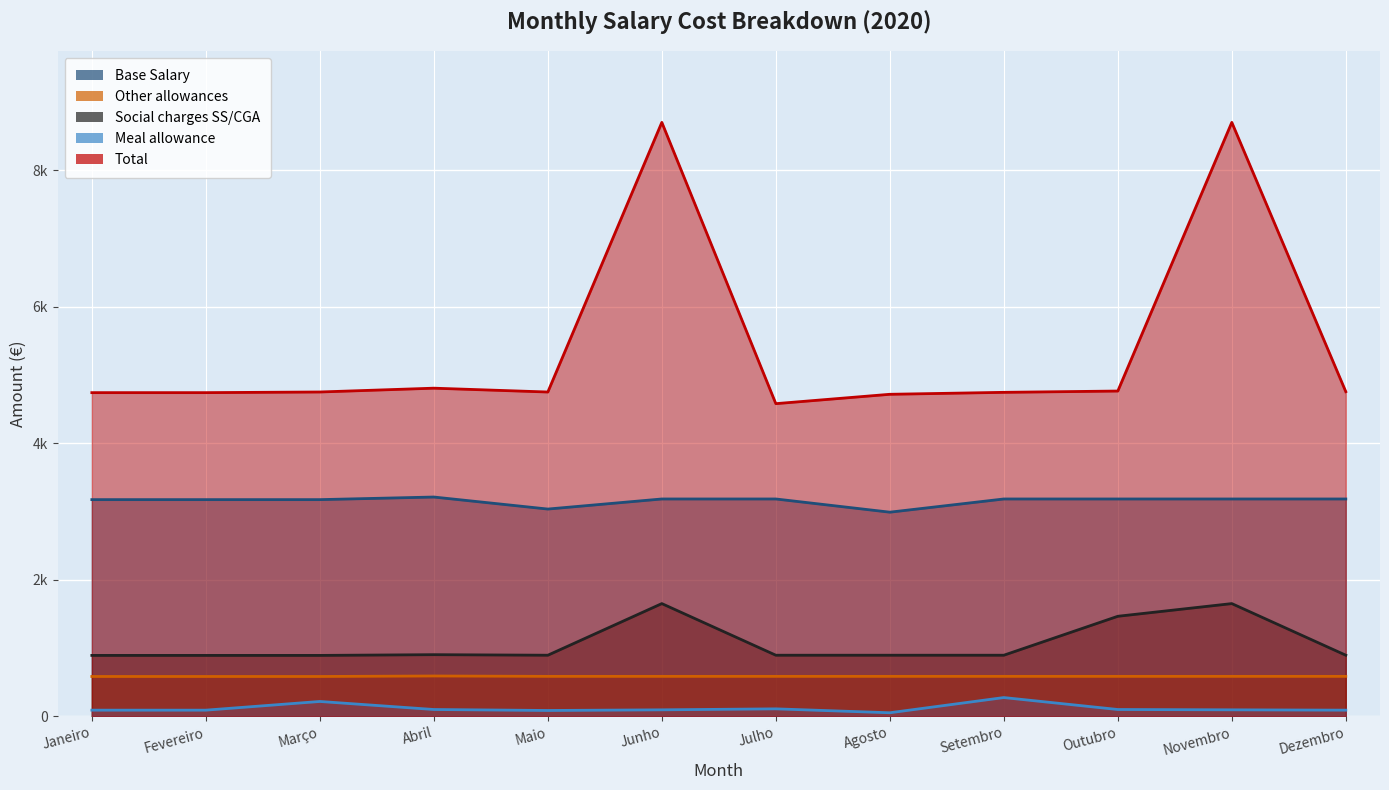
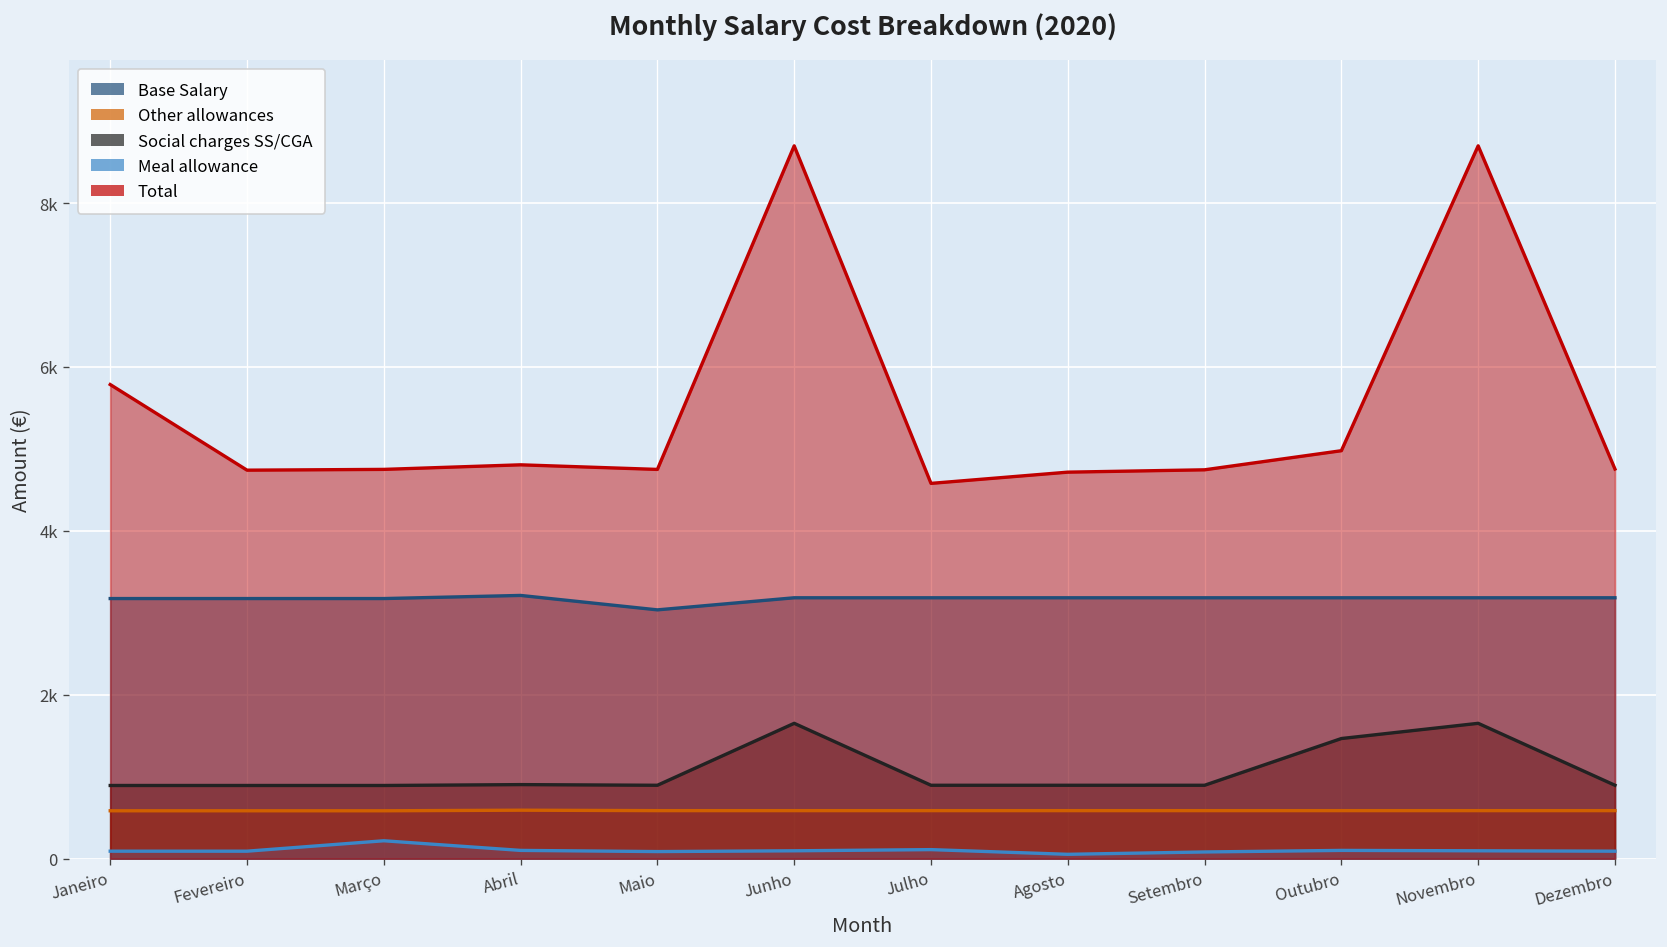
  {
    "Base Salary": {
      "Janeiro": 3200,
      "Fevereiro": 3200,
      "Março": 3200,
      "Abril": 3200,
      "Maio": 3000,
      "Junho": 3200,
      "Julho": 3200,
-     "Agosto": 3000,
+     "Agosto": 3200,
      "Setembro": 3200,
      "Outubro": 3200,
      "Novembro": 3200,
      "Dezembro": 3200
    },
    "Other allowances": {
      "Janeiro": 600,
      "Fevereiro": 600,
      "Março": 600,
      "Abril": 600,
      "Maio": 600,
      "Junho": 600,
      "Julho": 600,
      "Agosto": 600,
      "Setembro": 600,
      "Outubro": 600,
      "Novembro": 600,
      "Dezembro": 600
    },
    "Social charges SS/CGA": {
      "Janeiro": 900,
      "Fevereiro": 900,
      "Março": 900,
      "Abril": 900,
      "Maio": 900,
      "Junho": 1700,
      "Julho": 900,
      "Agosto": 900,
      "Setembro": 900,
      "Outubro": 1500,
      "Novembro": 1700,
      "Dezembro": 900
    },
    "Meal allowance": {
      "Janeiro": 100,
      "Fevereiro": 100,
      "Março": 200,
      "Abril": 100,
      "Maio": 100,
      "Junho": 100,
      "Julho": 100,
      "Agosto": 100,
-     "Setembro": 300,
+     "Setembro": 100,
      "Outubro": 100,
      "Novembro": 100,
      "Dezembro": 100
    },
    "Total": {
-     "Janeiro": 4700,
+     "Janeiro": 5800,
      "Fevereiro": 4700,
      "Março": 4800,
      "Abril": 4800,
      "Maio": 4800,
      "Junho": 8700,
      "Julho": 4600,
      "Agosto": 4700,
      "Setembro": 4700,
-     "Outubro": 4800,
+     "Outubro": 5000,
      "Novembro": 8700,
      "Dezembro": 4800
    }
  }
